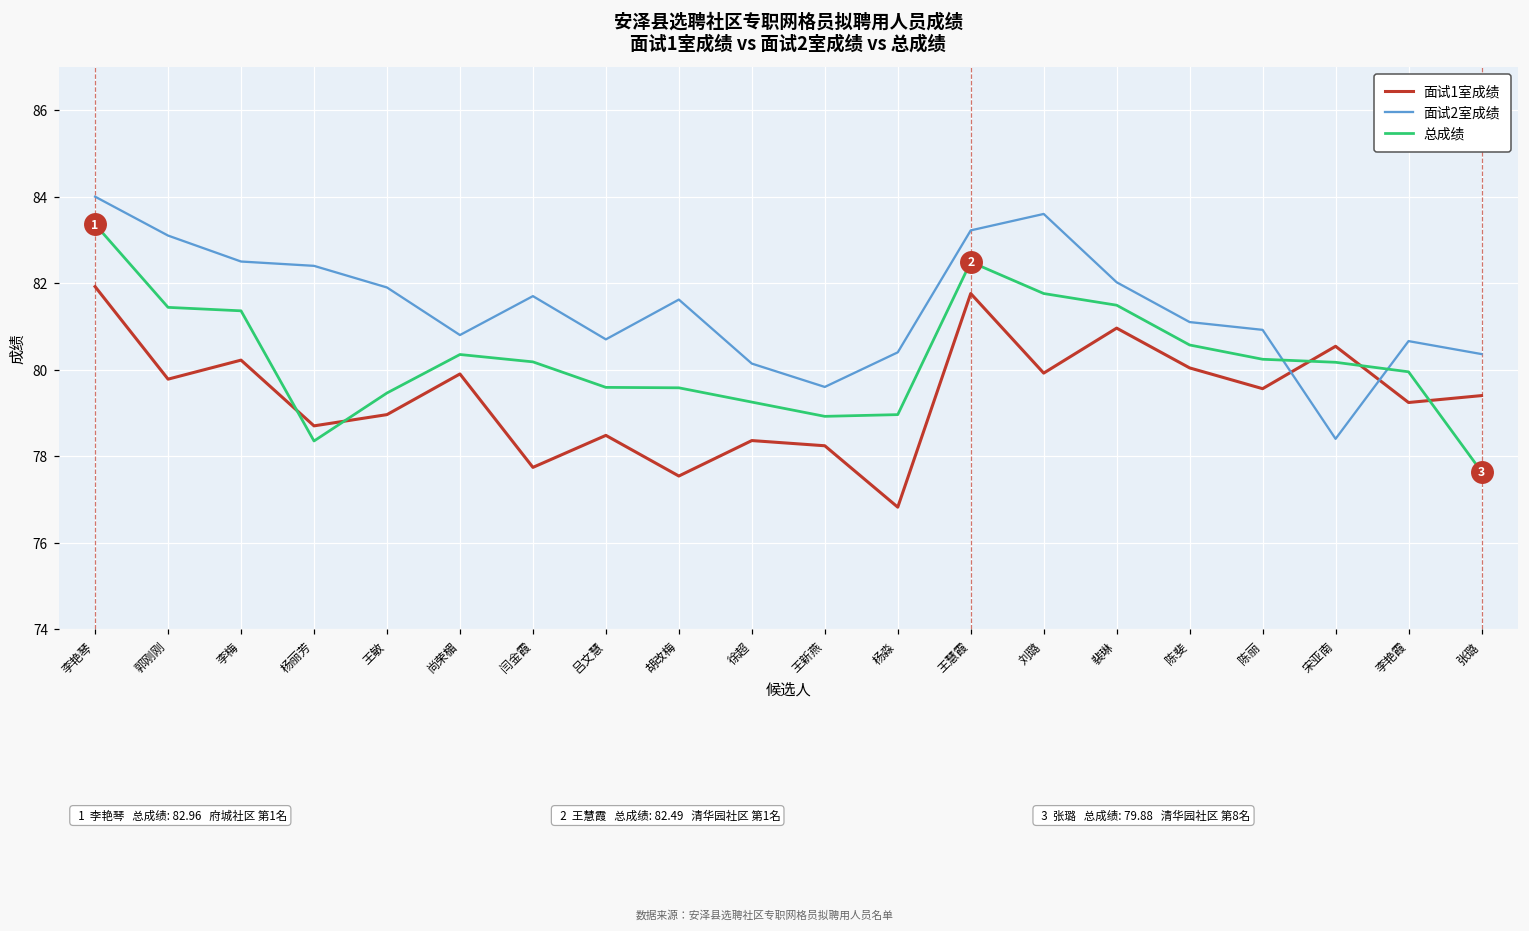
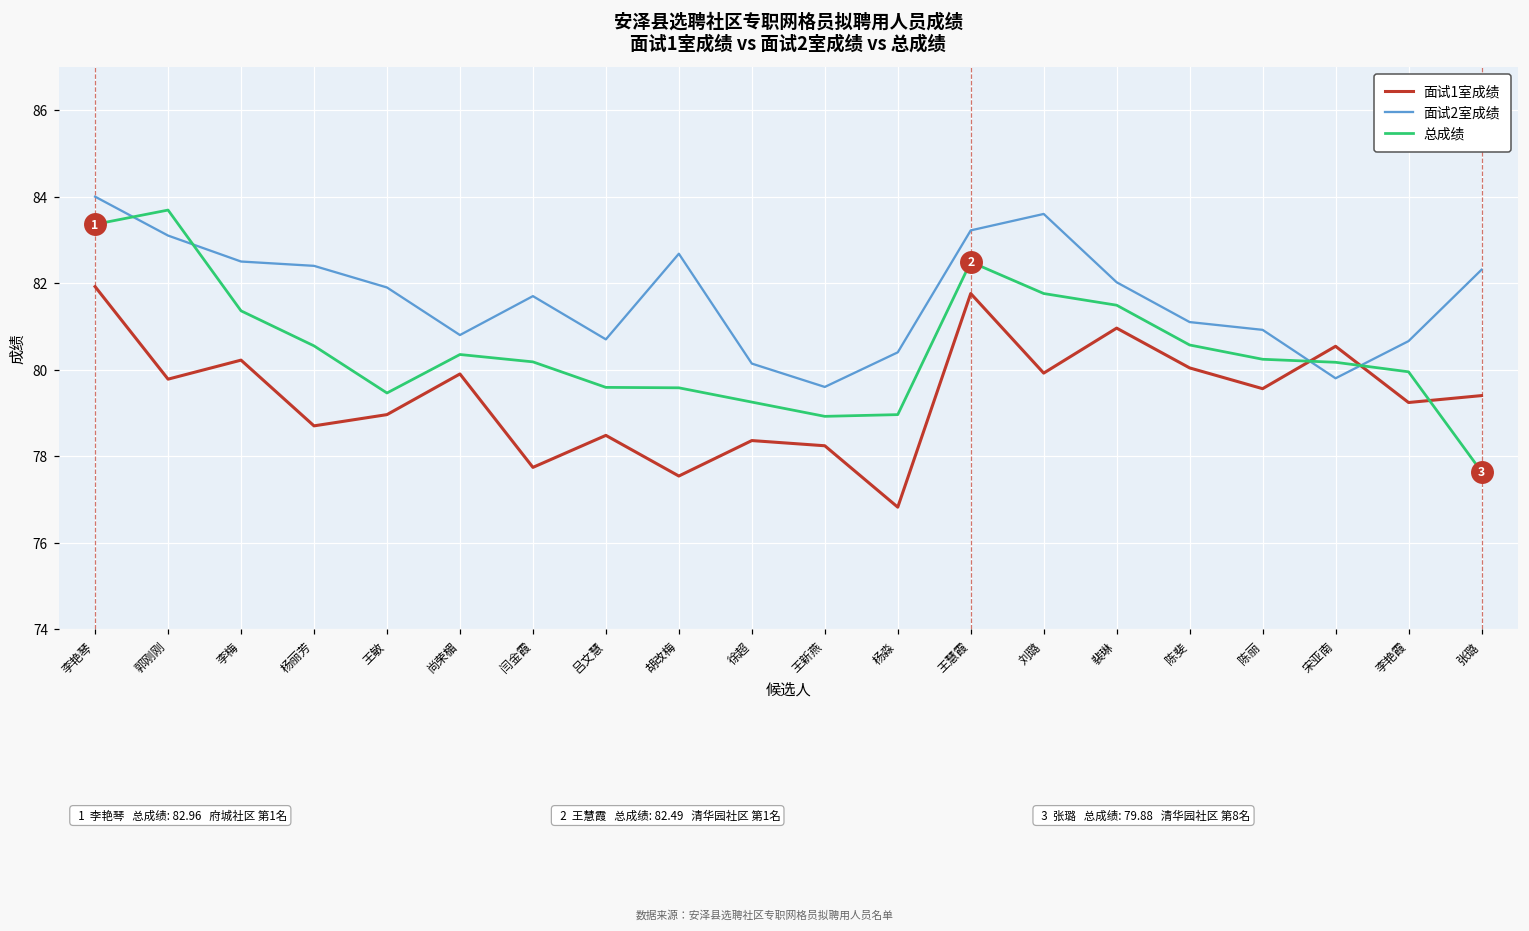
  {
    "面试2室成绩": {
      "李艳琴": 84.0,
      "郭刚刚": 83.1,
      "李梅": 82.5,
      "杨丽芳": 82.4,
      "王敏": 81.9,
      "尚荣楣": 80.8,
      "闫金霞": 81.7,
      "吕文慧": 80.7,
-     "胡改梅": 81.6,
+     "胡改梅": 82.7,
      "徐超": 80.1,
      "王新燕": 79.6,
      "杨淼": 80.4,
      "王慧霞": 83.2,
      "刘璐": 83.6,
      "裴琳": 82.0,
      "陈斐": 81.1,
      "陈丽": 80.9,
-     "宋亚南": 78.4,
+     "宋亚南": 79.8,
      "李艳霞": 80.7,
-     "张璐": 80.4
+     "张璐": 82.3
    },
    "总成绩": {
-     "郭刚刚": 81.4,
+     "郭刚刚": 83.7,
      "李梅": 81.4,
-     "杨丽芳": 78.4,
+     "杨丽芳": 80.6,
      "王敏": 79.5,
      "尚荣楣": 80.4,
      "闫金霞": 80.2,
      "吕文慧": 79.6,
      "胡改梅": 79.6,
      "徐超": 79.3,
      "王新燕": 78.9,
      "杨淼": 79.0,
      "刘璐": 81.8,
      "裴琳": 81.5,
      "陈斐": 80.6,
      "陈丽": 80.2,
      "宋亚南": 80.2,
      "李艳霞": 80.0
    }
  }
